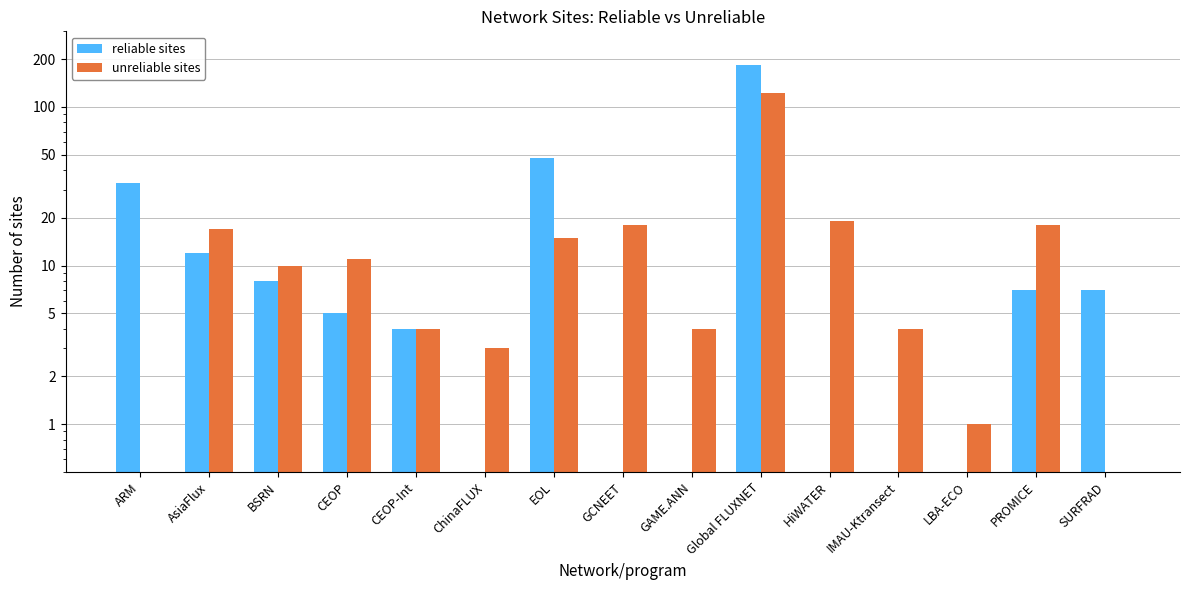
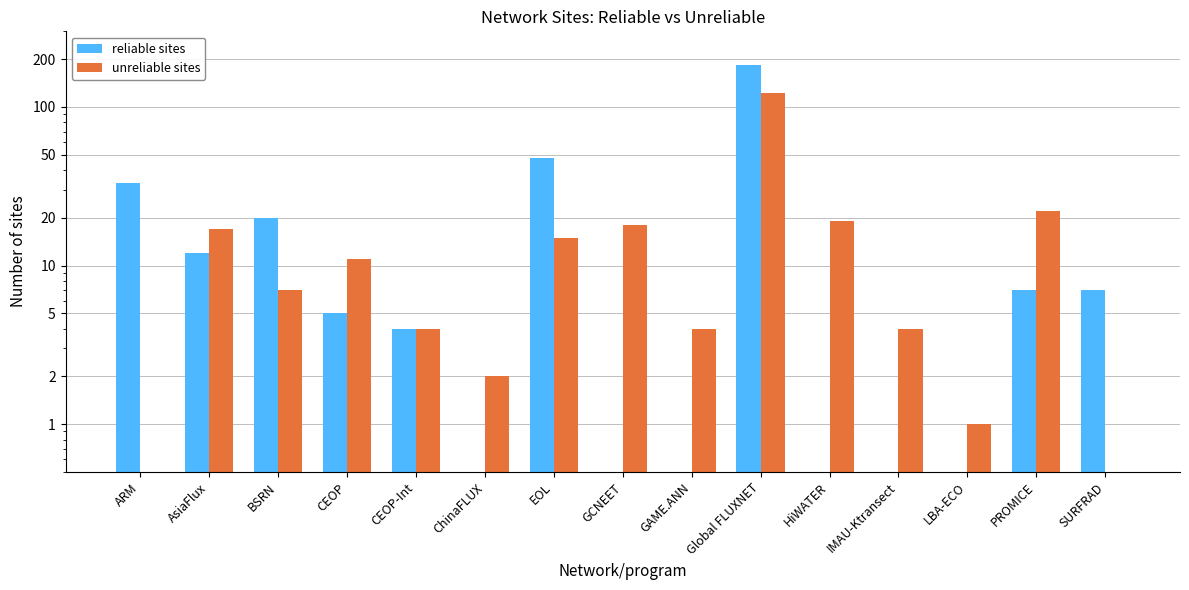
  {
    "reliable sites": {
      "ARM": 33,
      "AsiaFlux": 12,
-     "BSRN": 8,
+     "BSRN": 20,
      "CEOP": 5,
      "CEOP-Int": 4,
      "EOL": 48,
      "Global FLUXNET": 190,
      "PROMICE": 7,
      "SURFRAD": 7
    },
    "unreliable sites": {
      "AsiaFlux": 17,
-     "BSRN": 10,
+     "BSRN": 7,
      "CEOP": 11,
      "CEOP-Int": 4,
-     "ChinaFLUX": 3,
+     "ChinaFLUX": 2,
      "EOL": 15,
      "GCNEET": 18,
      "GAME.ANN": 4,
      "Global FLUXNET": 120,
      "HiWATER": 19,
      "IMAU-Ktransect": 4,
      "LBA-ECO": 1,
-     "PROMICE": 18
+     "PROMICE": 22
    }
  }
